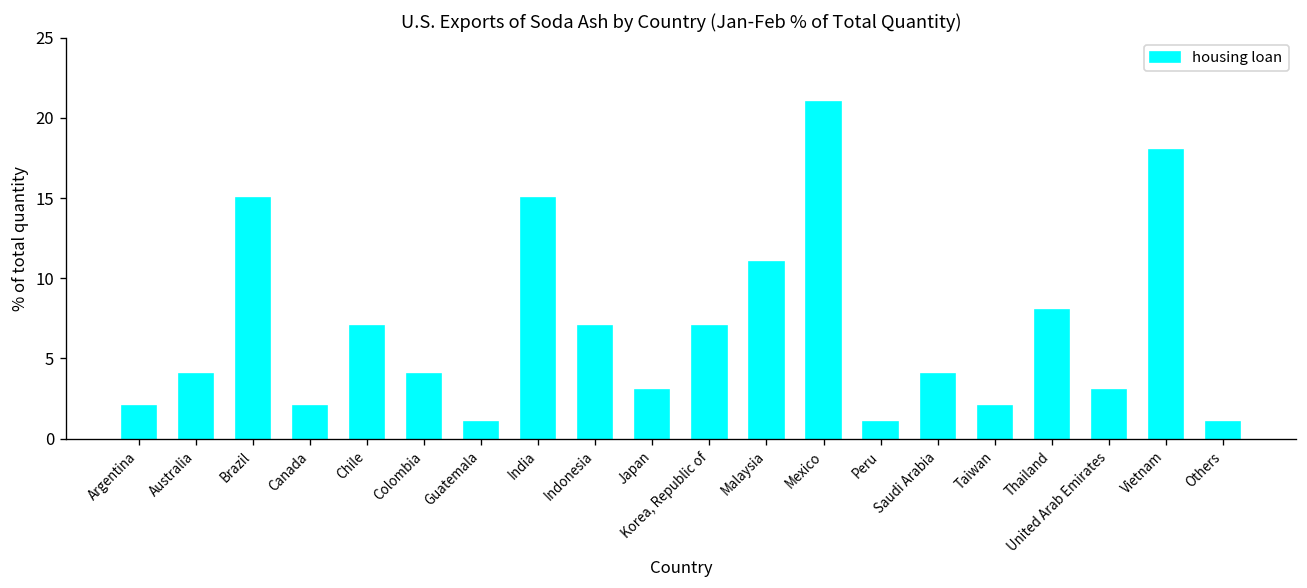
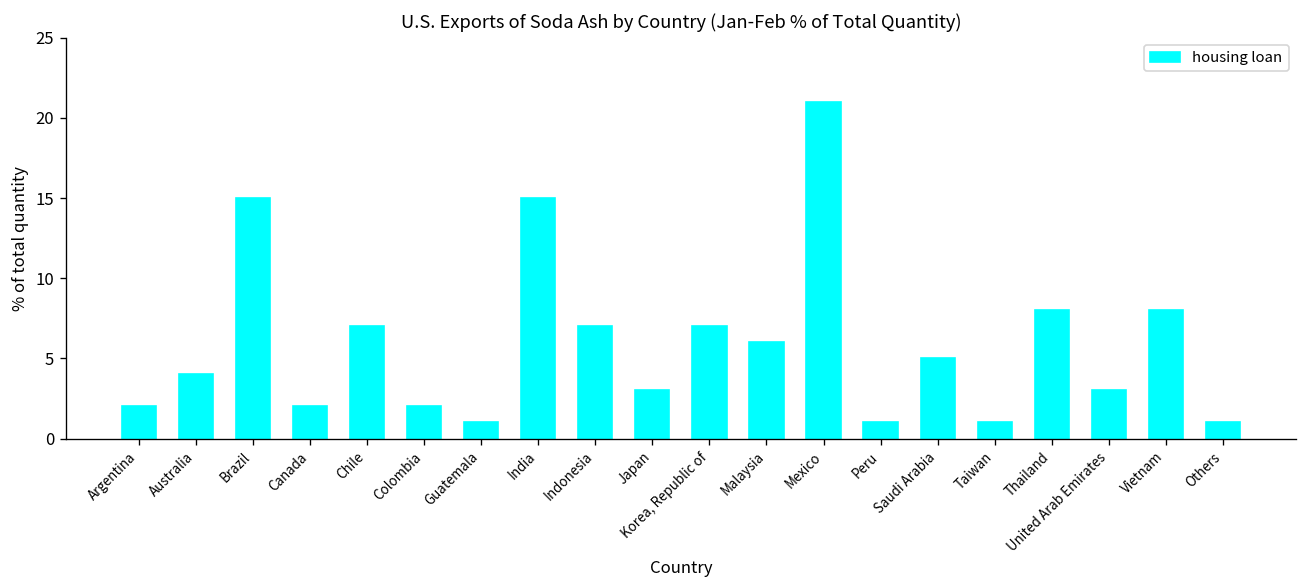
  {
    "Argentina": 2,
    "Australia": 4,
    "Brazil": 15,
    "Canada": 2,
    "Chile": 7,
-   "Colombia": 4,
+   "Colombia": 2,
    "Guatemala": 1,
    "India": 15,
    "Indonesia": 7,
    "Japan": 3,
    "Korea, Republic of": 7,
-   "Malaysia": 11,
+   "Malaysia": 6,
    "Mexico": 21,
    "Peru": 1,
-   "Saudi Arabia": 4,
-   "Taiwan": 2,
+   "Saudi Arabia": 5,
+   "Taiwan": 1,
    "Thailand": 8,
    "United Arab Emirates": 3,
-   "Vietnam": 18,
+   "Vietnam": 8,
    "Others": 1
  }
